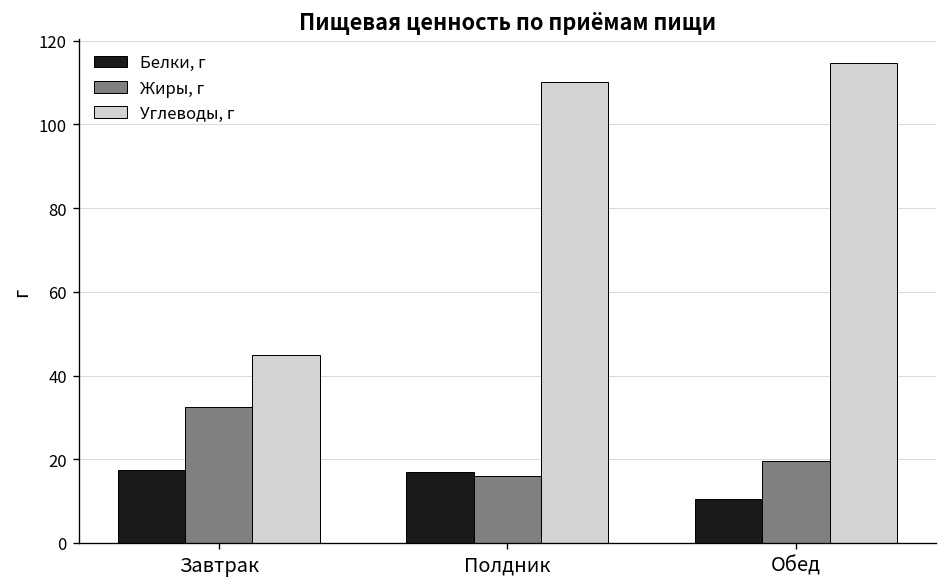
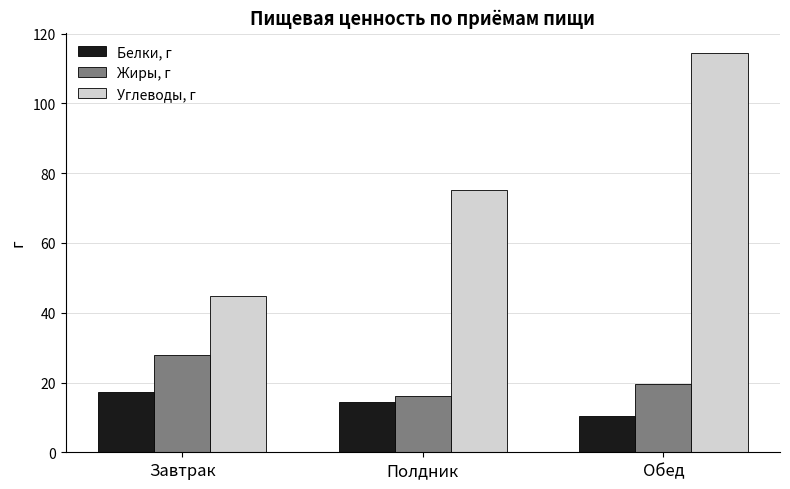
  {
    "Белки, г": {
      "Завтрак": 17,
-     "Полдник": 17,
+     "Полдник": 15,
      "Обед": 10
    },
    "Жиры, г": {
-     "Завтрак": 33,
+     "Завтрак": 28,
      "Полдник": 16,
      "Обед": 20
    },
    "Углеводы, г": {
      "Завтрак": 45,
-     "Полдник": 110,
+     "Полдник": 75,
      "Обед": 115
    }
  }
